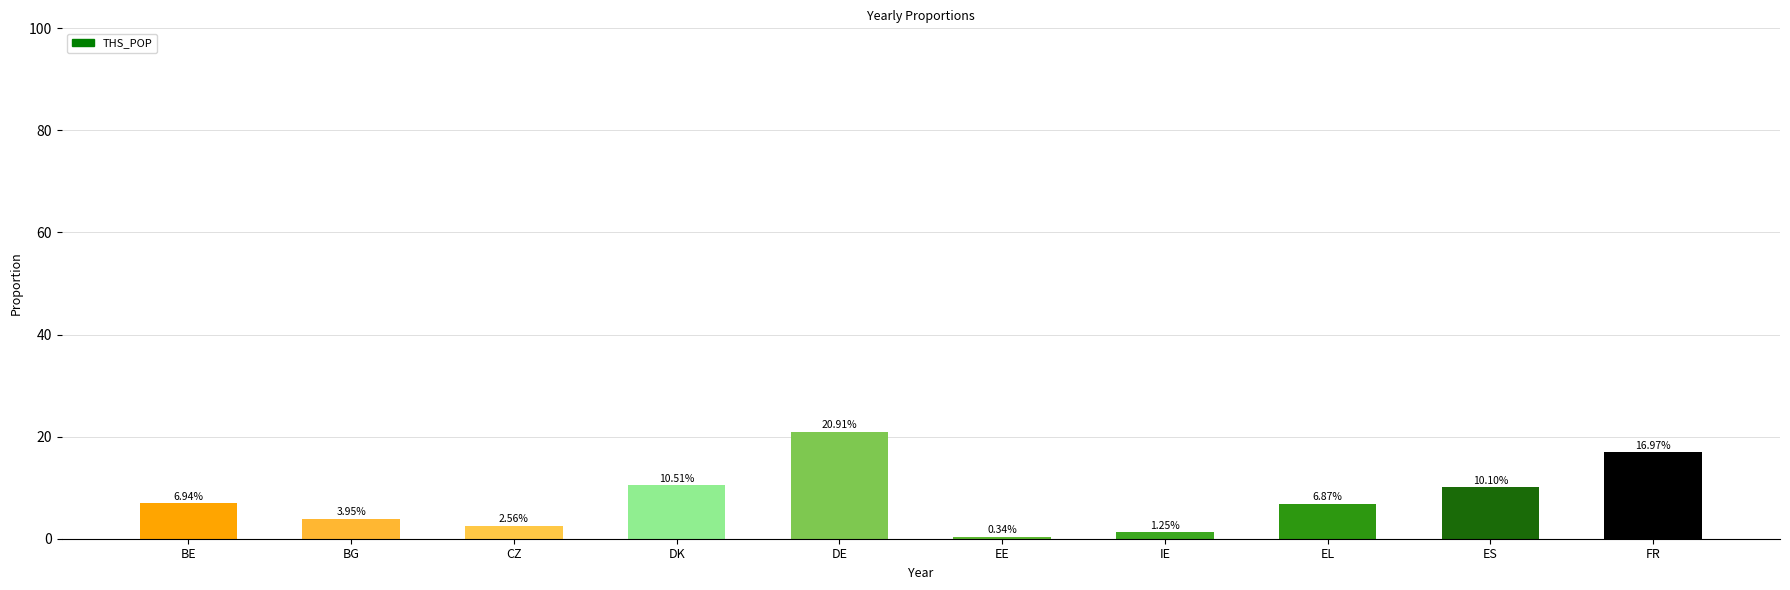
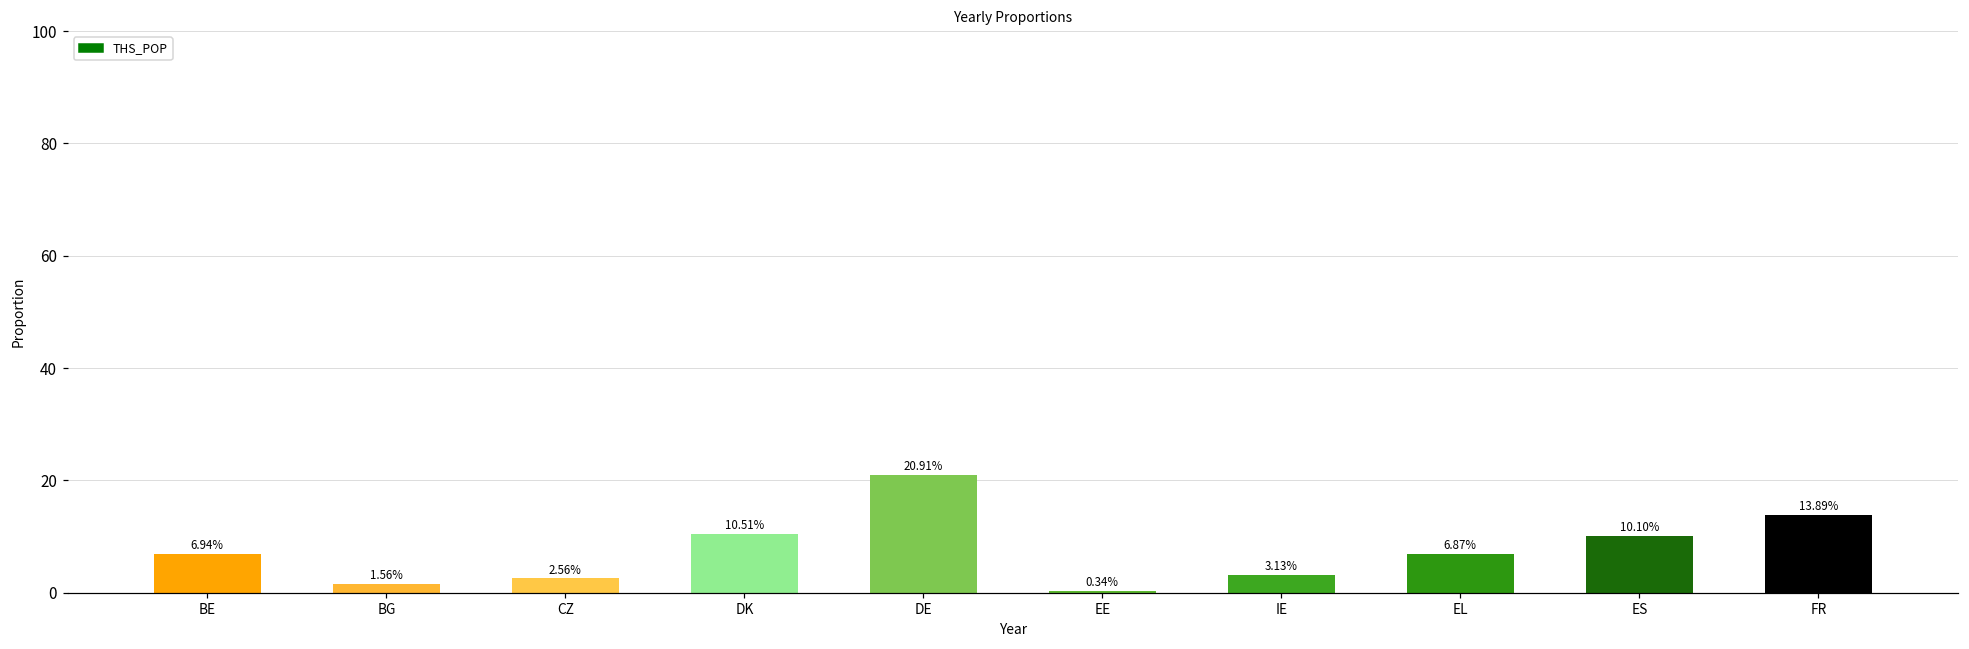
  {
    "BE": "6.94%",
-   "BG": "3.95%",
+   "BG": "1.56%",
    "CZ": "2.56%",
    "DK": "10.51%",
    "DE": "20.91%",
    "EE": "0.34%",
-   "IE": "1.25%",
+   "IE": "3.13%",
    "EL": "6.87%",
    "ES": "10.10%",
-   "FR": "16.97%"
+   "FR": "13.89%"
  }
